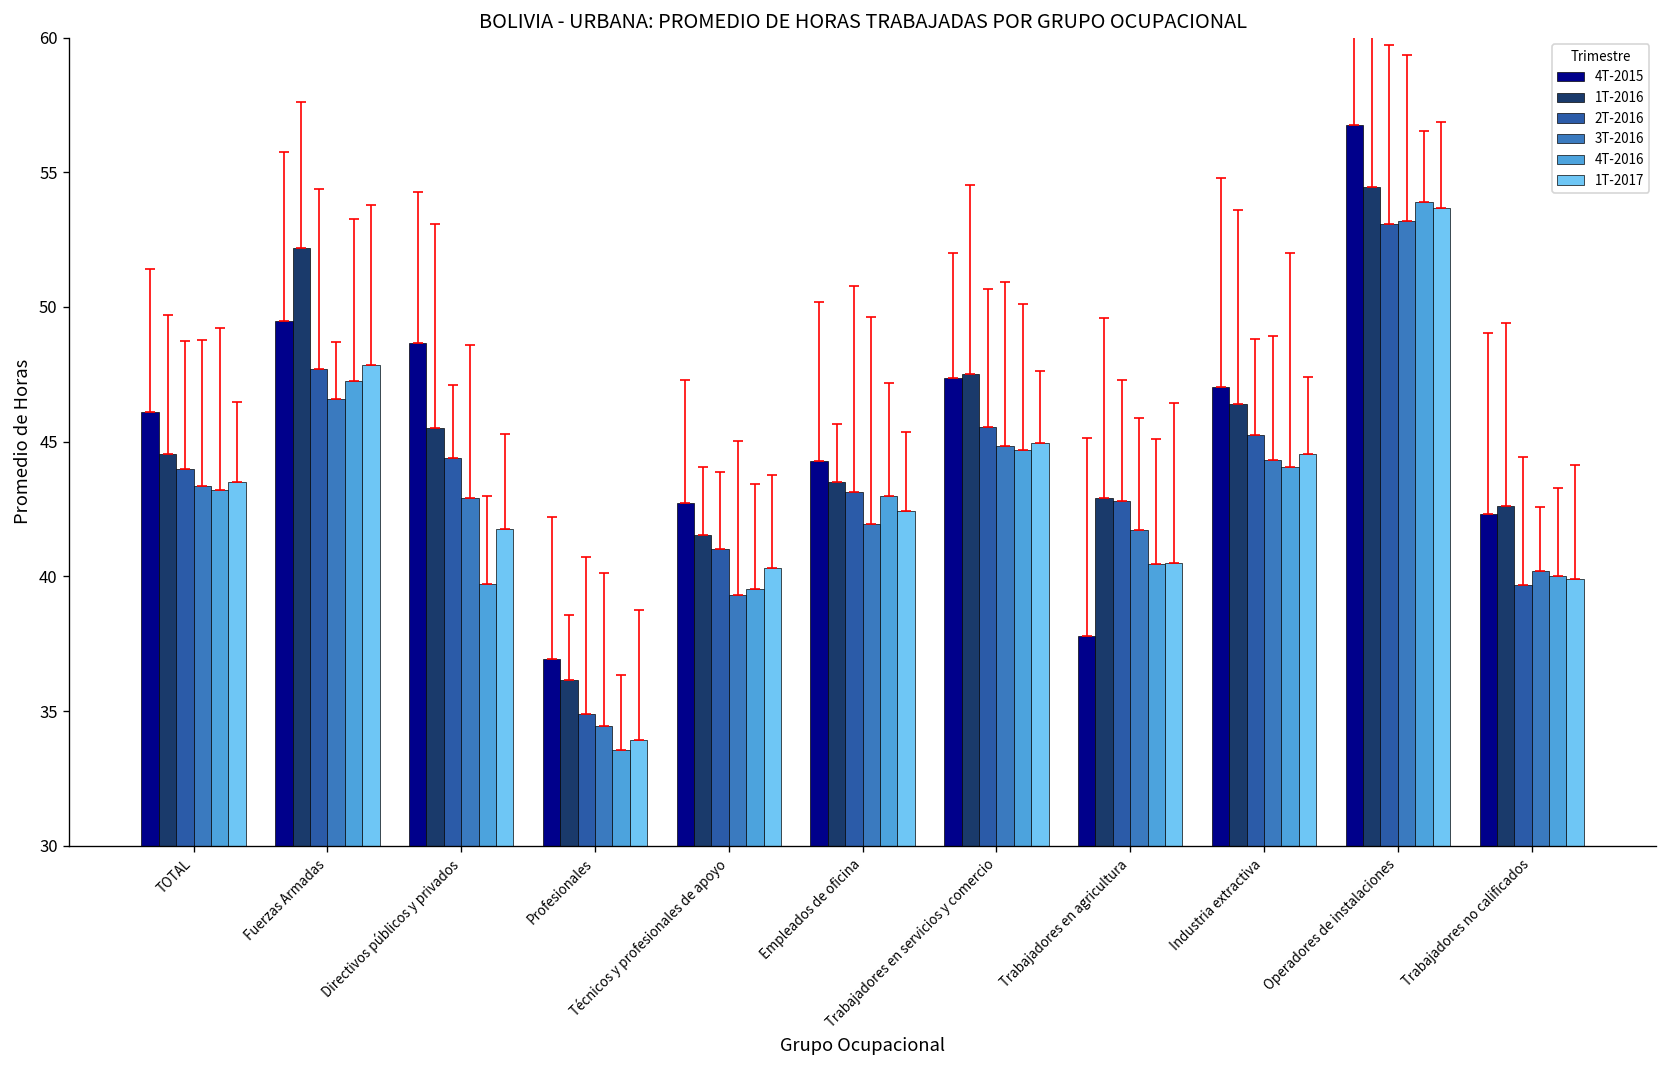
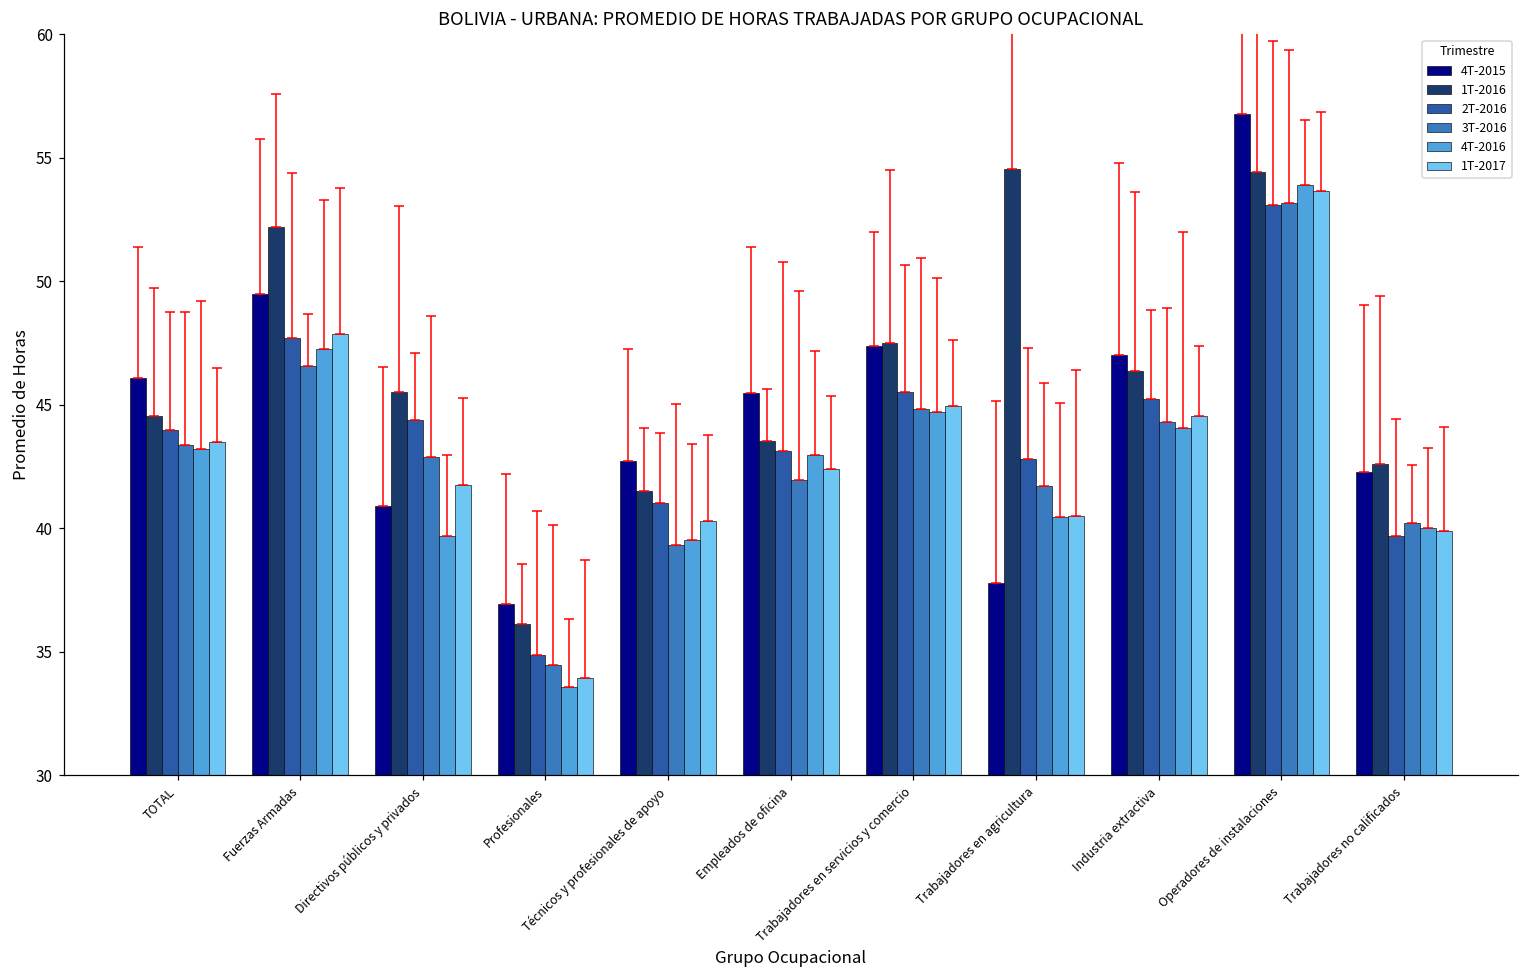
  {
    "4T-2015": {
      "TOTAL": 46.1,
      "Fuerzas Armadas": 49.5,
-     "Directivos públicos y privados": 48.7,
+     "Directivos públicos y privados": 40.9,
      "Profesionales": 36.9,
      "Técnicos y profesionales de apoyo": 42.7,
-     "Empleados de oficina": 44.3,
+     "Empleados de oficina": 45.5,
      "Trabajadores en servicios y comercio": 47.4,
      "Trabajadores en agricultura": 37.8,
      "Industria extractiva": 47.0,
      "Operadores de instalaciones": 56.8,
      "Trabajadores no calificados": 42.3
    },
    "1T-2016": {
      "TOTAL": 44.5,
      "Fuerzas Armadas": 52.2,
      "Directivos públicos y privados": 45.5,
      "Profesionales": 36.1,
      "Técnicos y profesionales de apoyo": 41.5,
      "Empleados de oficina": 43.5,
      "Trabajadores en servicios y comercio": 47.5,
-     "Trabajadores en agricultura": 42.9,
+     "Trabajadores en agricultura": 54.5,
      "Industria extractiva": 46.4,
      "Operadores de instalaciones": 54.4,
      "Trabajadores no calificados": 42.6
    }
  }
